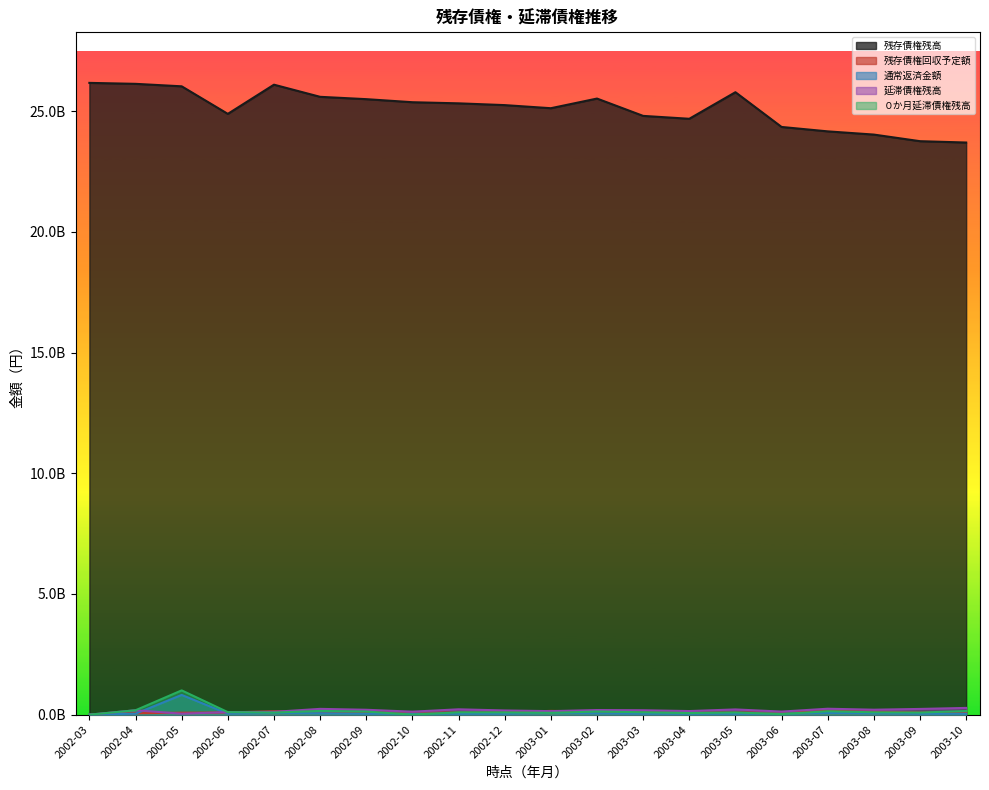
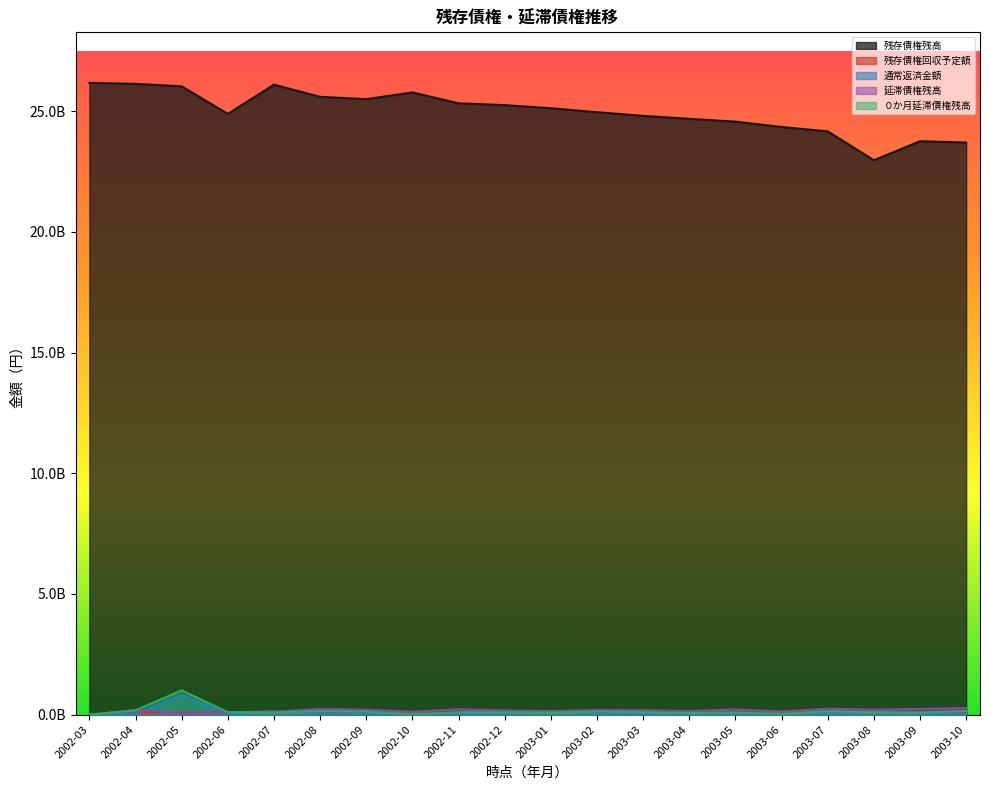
  {
    "残存債権残高": {
      "2002-03": 26200000000,
      "2002-04": 26100000000,
      "2002-05": 26000000000,
      "2002-06": 24900000000,
      "2002-07": 26100000000,
      "2002-08": 25600000000,
      "2002-09": 25500000000,
-     "2002-10": 25400000000,
+     "2002-10": 25800000000,
      "2002-11": 25300000000,
      "2002-12": 25300000000,
      "2003-01": 25100000000,
-     "2003-02": 25500000000,
+     "2003-02": 25000000000,
      "2003-03": 24800000000,
      "2003-04": 24700000000,
-     "2003-05": 25800000000,
+     "2003-05": 24600000000,
      "2003-06": 24400000000,
      "2003-07": 24200000000,
-     "2003-08": 24000000000,
+     "2003-08": 23000000000,
      "2003-09": 23800000000,
      "2003-10": 23700000000
    },
    "通常返済金額": {
      "2002-05": 800000000
    },
    "延滞債権残高": {
      "2002-11": 200000000,
      "2003-05": 200000000,
      "2003-09": 200000000,
      "2003-10": 300000000
    },
    "０か月延滞債権残高": {
      "2002-05": 1000000000
    }
  }
